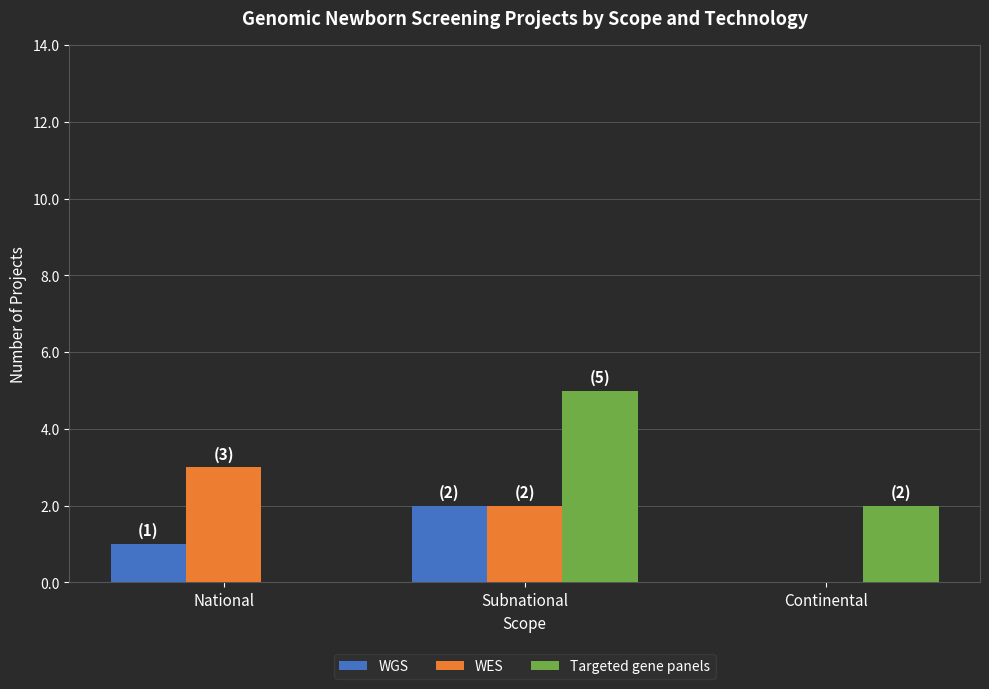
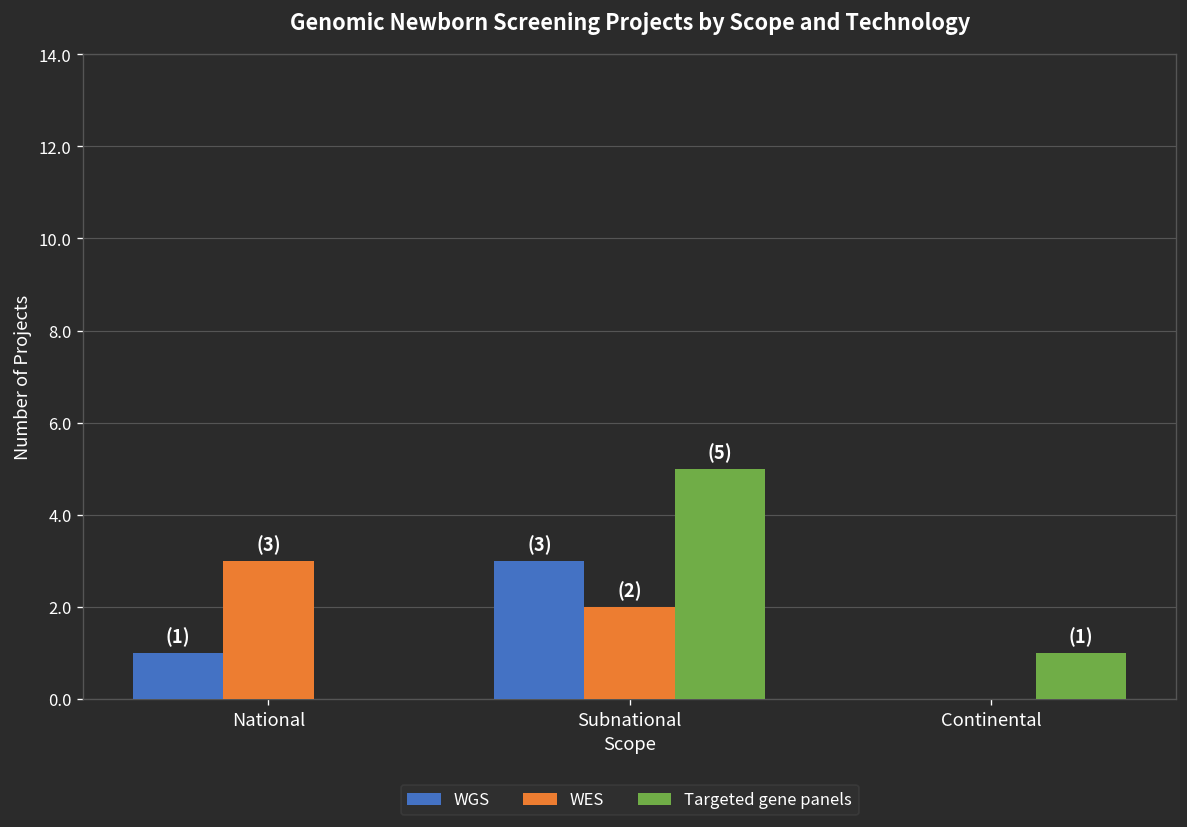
  {
    "WGS": {
      "National": "(1)",
-     "Subnational": "(2)"
+     "Subnational": "(3)"
    },
    "WES": {
      "National": "(3)",
      "Subnational": "(2)"
    },
    "Targeted gene panels": {
      "Subnational": "(5)",
-     "Continental": "(2)"
+     "Continental": "(1)"
    }
  }
